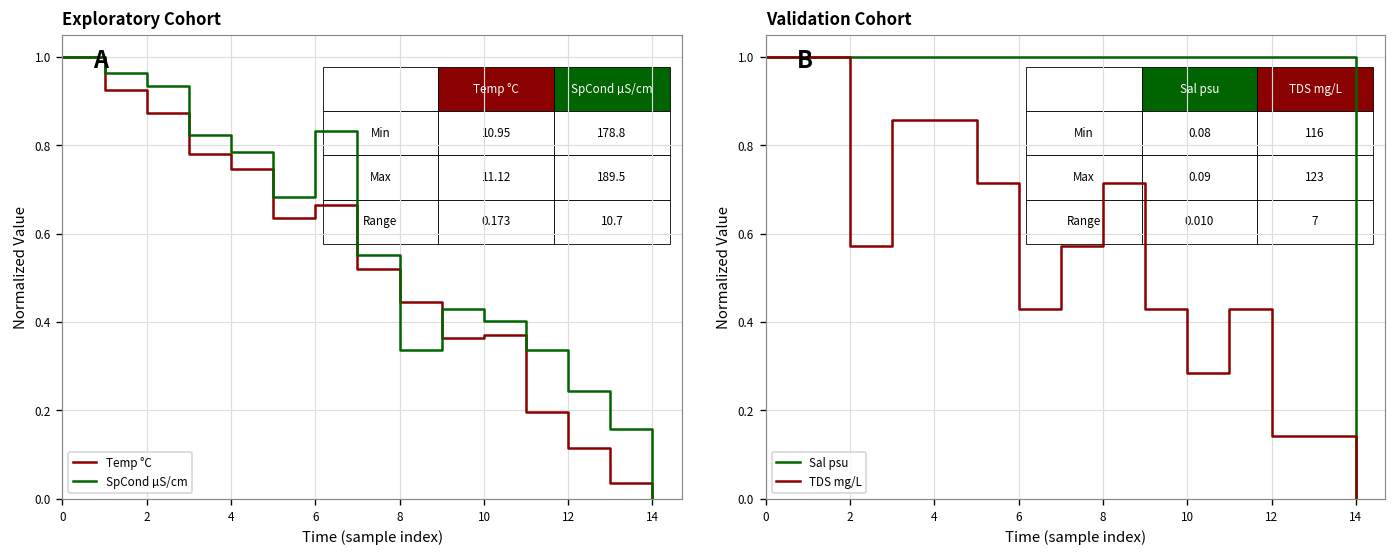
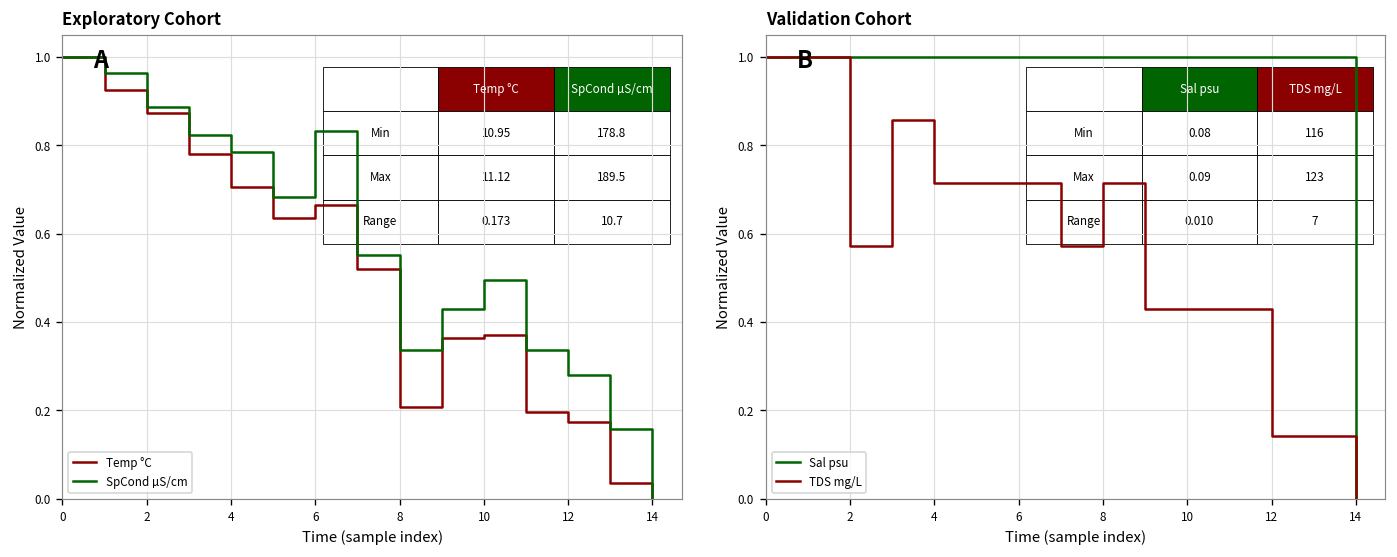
  {
    "Exploratory Cohort": {
      "Temp °C": {
        "2": 0.87,
-       "4": 0.75,
+       "4": 0.71,
        "6": 0.66,
-       "8": 0.45,
+       "8": 0.21,
        "10": 0.37,
-       "12": 0.12
+       "12": 0.17
      },
      "SpCond µS/cm": {
-       "2": 0.93,
+       "2": 0.89,
        "4": 0.79,
        "6": 0.83,
        "8": 0.34,
-       "10": 0.40,
-       "12": 0.24
+       "10": 0.50,
+       "12": 0.28
      }
    },
    "Validation Cohort": {
      "Sal psu": {
        "2": 1.00,
        "4": 1.00,
        "6": 1.00,
        "8": 1.00,
        "10": 1.00,
        "12": 1.00
      },
      "TDS mg/L": {
        "2": 0.57,
-       "4": 0.86,
-       "6": 0.43,
+       "4": 0.71,
+       "6": 0.71,
        "8": 0.71,
-       "10": 0.29,
+       "10": 0.43,
        "12": 0.14
      }
    }
  }
